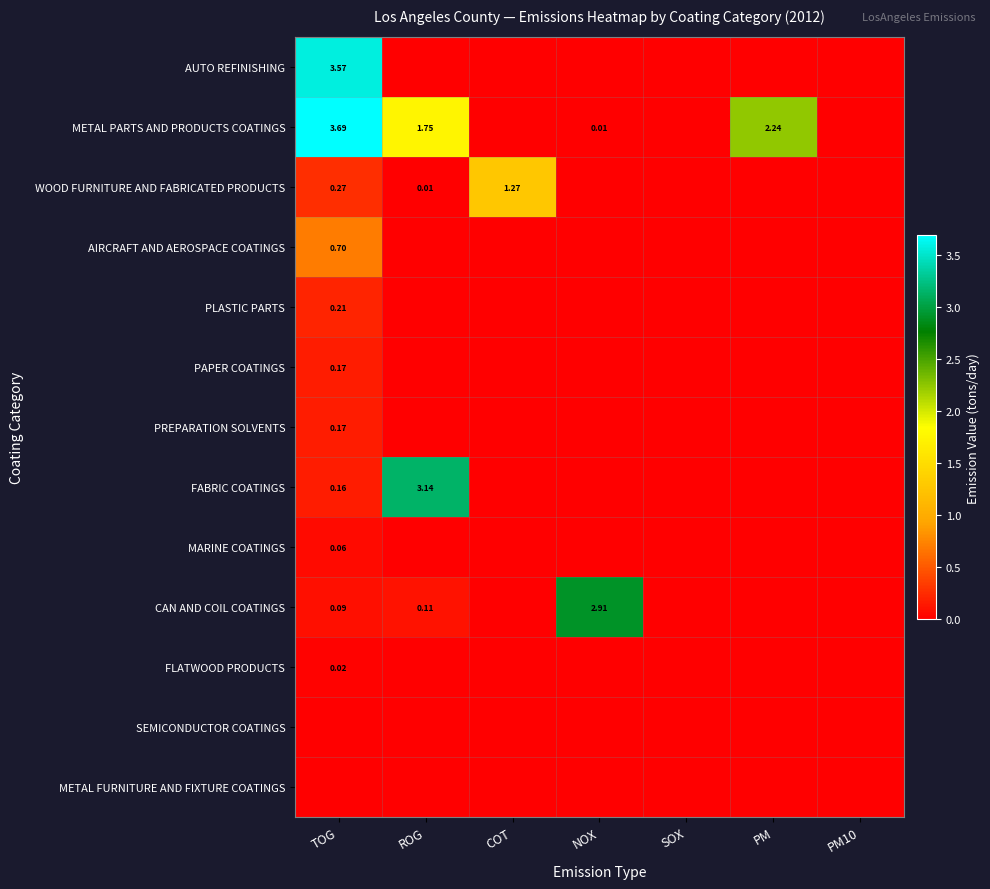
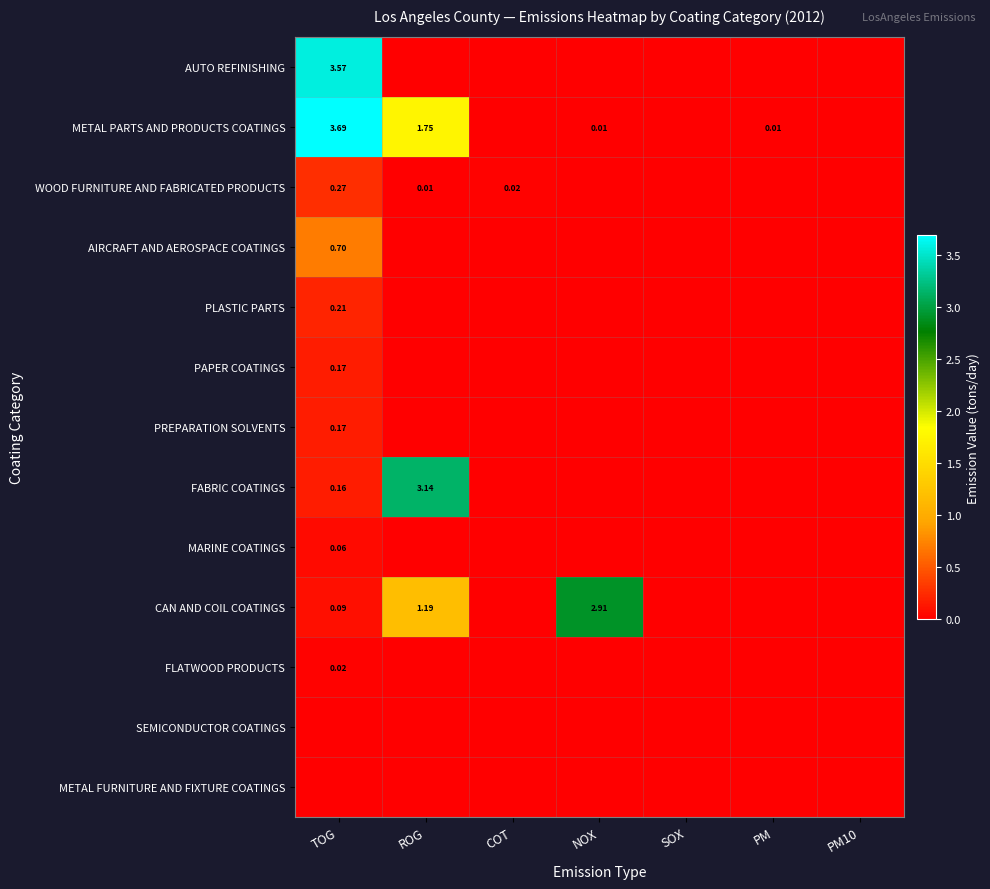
  {
    "AUTO REFINISHING": {
      "TOG": 3.57
    },
    "METAL PARTS AND PRODUCTS COATINGS": {
      "TOG": 3.69,
      "ROG": 1.75,
      "NOX": 0.01,
-     "PM": 2.24
+     "PM": 0.01
    },
    "WOOD FURNITURE AND FABRICATED PRODUCTS": {
      "TOG": 0.27,
      "ROG": 0.01,
-     "COT": 1.27
+     "COT": 0.02
    },
    "AIRCRAFT AND AEROSPACE COATINGS": {
      "TOG": 0.70
    },
    "PLASTIC PARTS": {
      "TOG": 0.21
    },
    "PAPER COATINGS": {
      "TOG": 0.17
    },
    "PREPARATION SOLVENTS": {
      "TOG": 0.17
    },
    "FABRIC COATINGS": {
      "TOG": 0.16,
      "ROG": 3.14
    },
    "MARINE COATINGS": {
      "TOG": 0.06
    },
    "CAN AND COIL COATINGS": {
      "TOG": 0.09,
-     "ROG": 0.11,
+     "ROG": 1.19,
      "NOX": 2.91
    },
    "FLATWOOD PRODUCTS": {
      "TOG": 0.02
    }
  }
